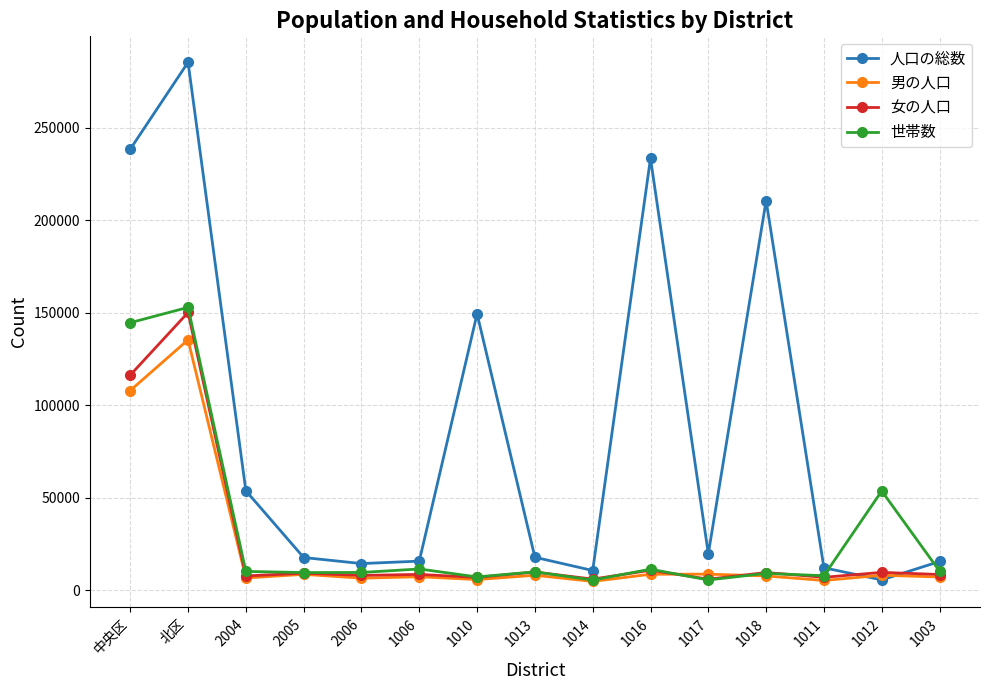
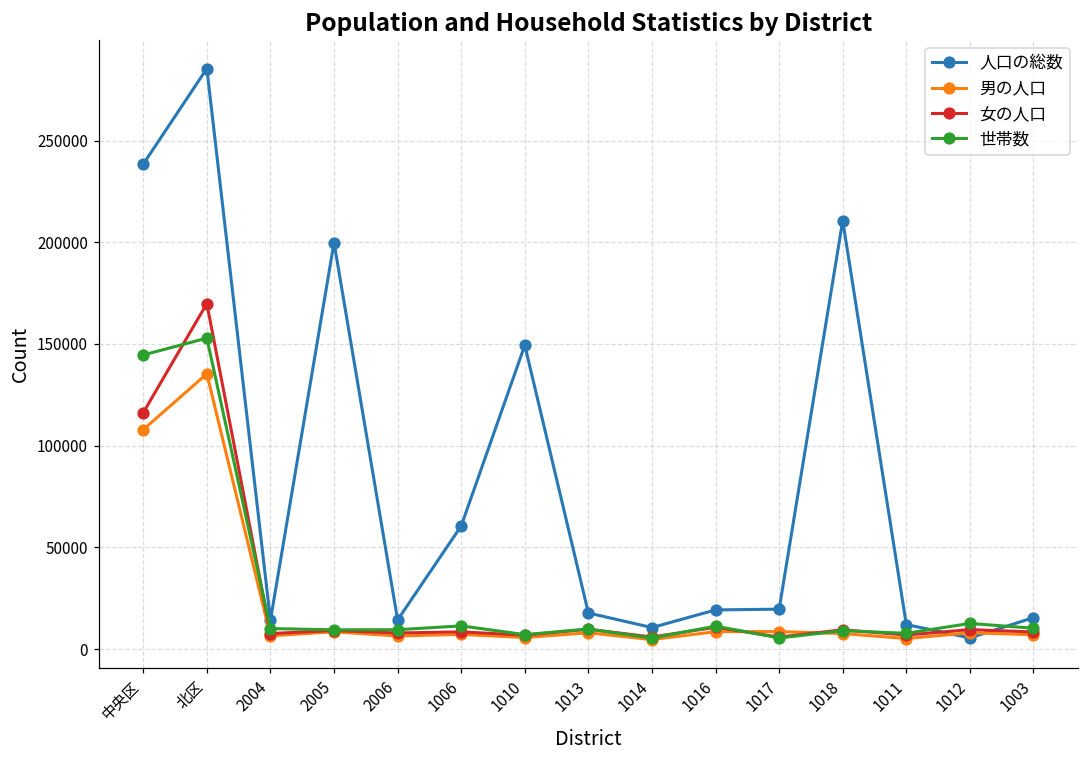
  {
    "人口の総数": {
      "中央区": 238000,
      "北区": 285000,
-     "2004": 54000,
-     "2005": 18000,
+     "2004": 14000,
+     "2005": 200000,
      "2006": 14000,
-     "1006": 16000,
+     "1006": 61000,
      "1010": 149000,
      "1013": 18000,
      "1014": 11000,
-     "1016": 233000,
+     "1016": 19000,
      "1017": 20000,
      "1018": 211000,
      "1011": 12000,
      "1012": 5000,
      "1003": 15000
    },
    "男の人口": {
      "中央区": 108000,
      "北区": 135000,
      "2006": 6000,
      "1013": 8000,
      "1016": 9000,
      "1017": 9000,
      "1018": 8000,
      "1011": 5000,
      "1012": 8000
    },
    "女の人口": {
      "中央区": 116000,
-     "北区": 150000,
+     "北区": 170000,
      "2006": 8000,
      "1012": 10000
    },
    "世帯数": {
      "中央区": 145000,
      "北区": 153000,
      "2004": 10000,
      "2006": 9000,
      "1006": 11000,
-     "1012": 54000,
+     "1012": 13000,
      "1003": 10000
    }
  }
